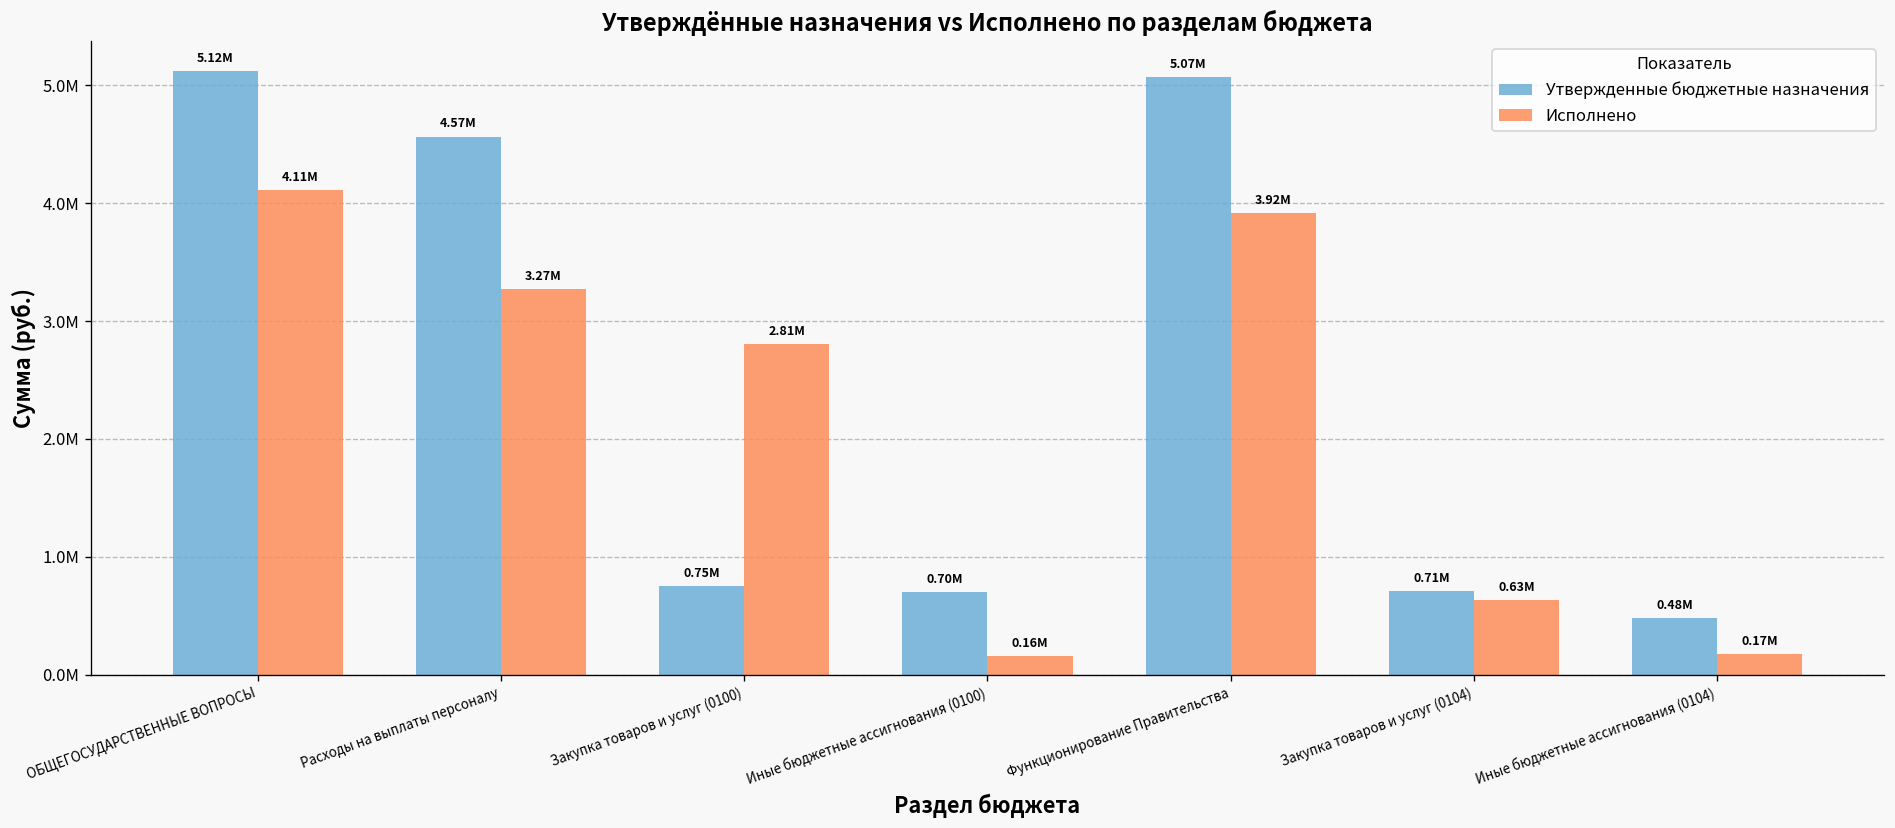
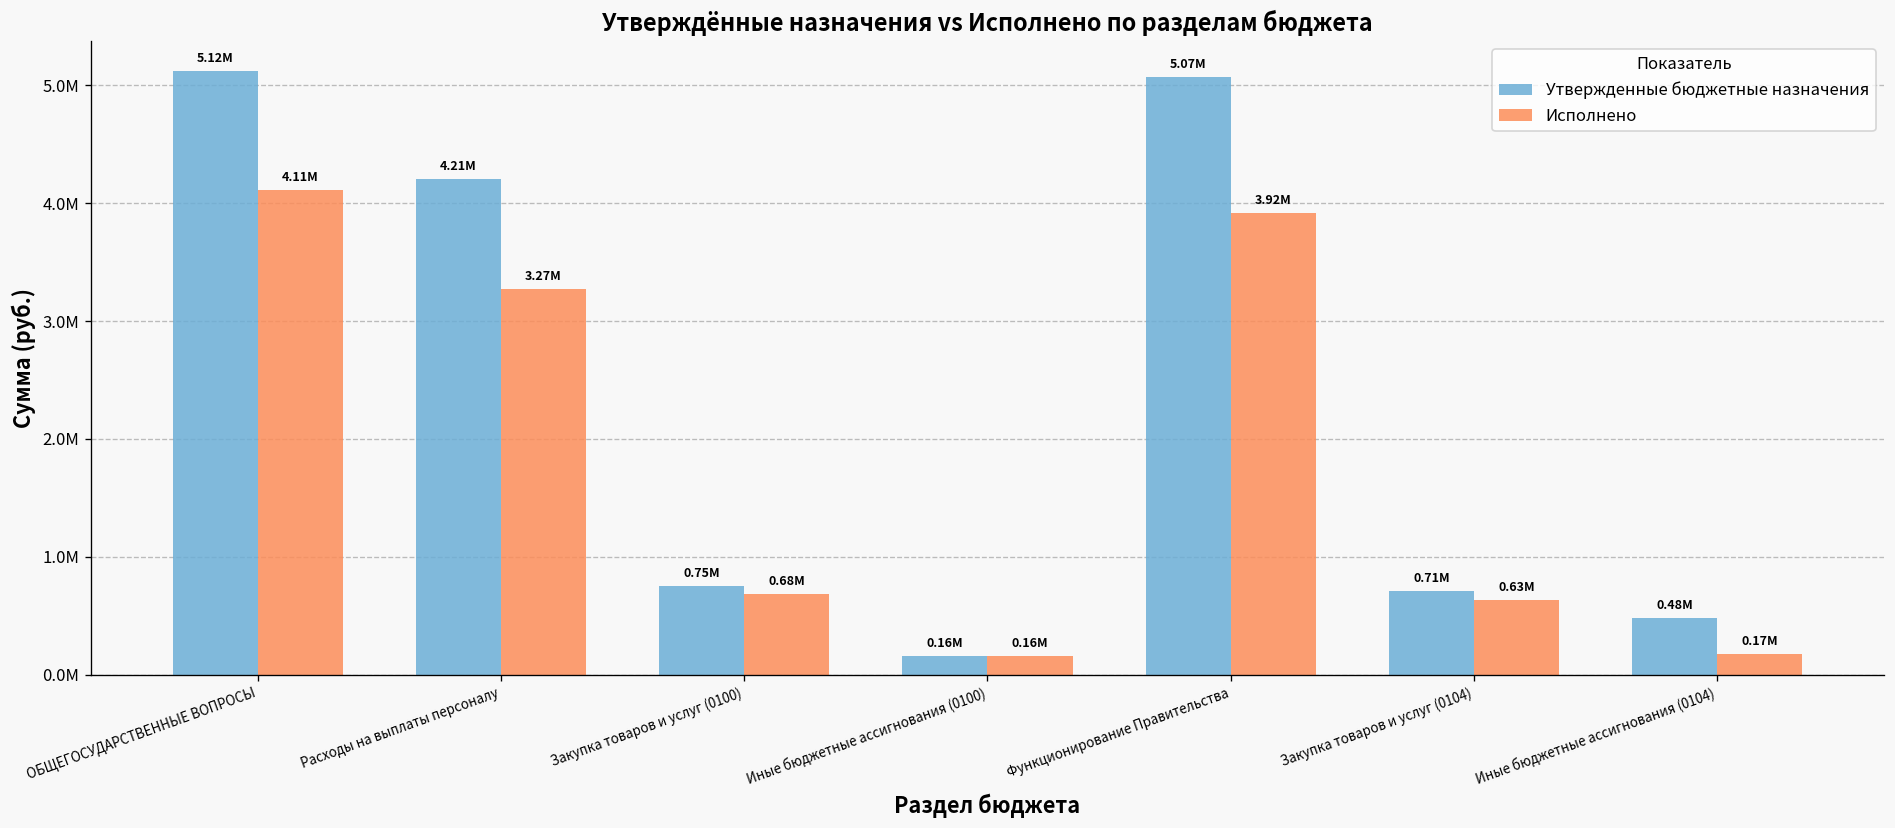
  {
    "Утвержденные бюджетные назначения": {
      "ОБЩЕГОСУДАРСТВЕННЫЕ ВОПРОСЫ": "5.12M",
-     "Расходы на выплаты персоналу": "4.57M",
+     "Расходы на выплаты персоналу": "4.21M",
      "Закупка товаров и услуг (0100)": "0.75M",
-     "Иные бюджетные ассигнования (0100)": "0.70M",
+     "Иные бюджетные ассигнования (0100)": "0.16M",
      "Функционирование Правительства": "5.07M",
      "Закупка товаров и услуг (0104)": "0.71M",
      "Иные бюджетные ассигнования (0104)": "0.48M"
    },
    "Исполнено": {
      "ОБЩЕГОСУДАРСТВЕННЫЕ ВОПРОСЫ": "4.11M",
      "Расходы на выплаты персоналу": "3.27M",
-     "Закупка товаров и услуг (0100)": "2.81M",
+     "Закупка товаров и услуг (0100)": "0.68M",
      "Иные бюджетные ассигнования (0100)": "0.16M",
      "Функционирование Правительства": "3.92M",
      "Закупка товаров и услуг (0104)": "0.63M",
      "Иные бюджетные ассигнования (0104)": "0.17M"
    }
  }
